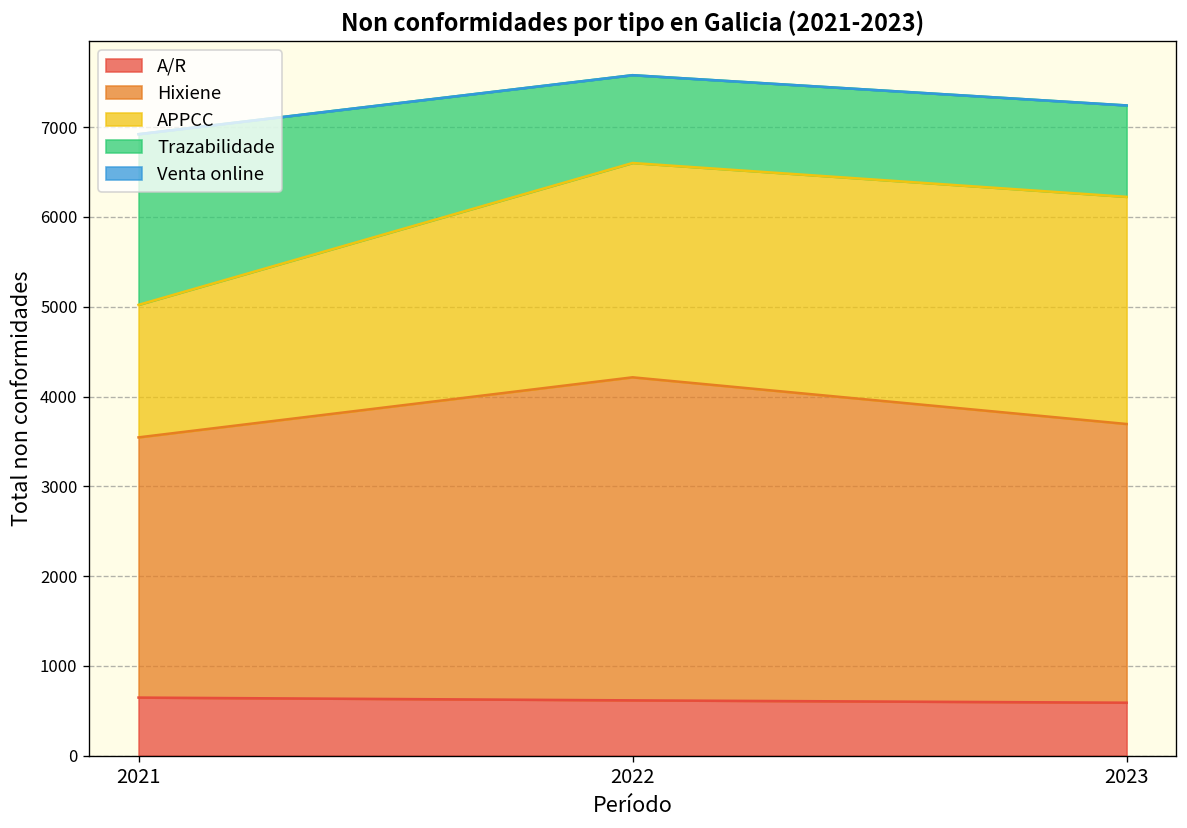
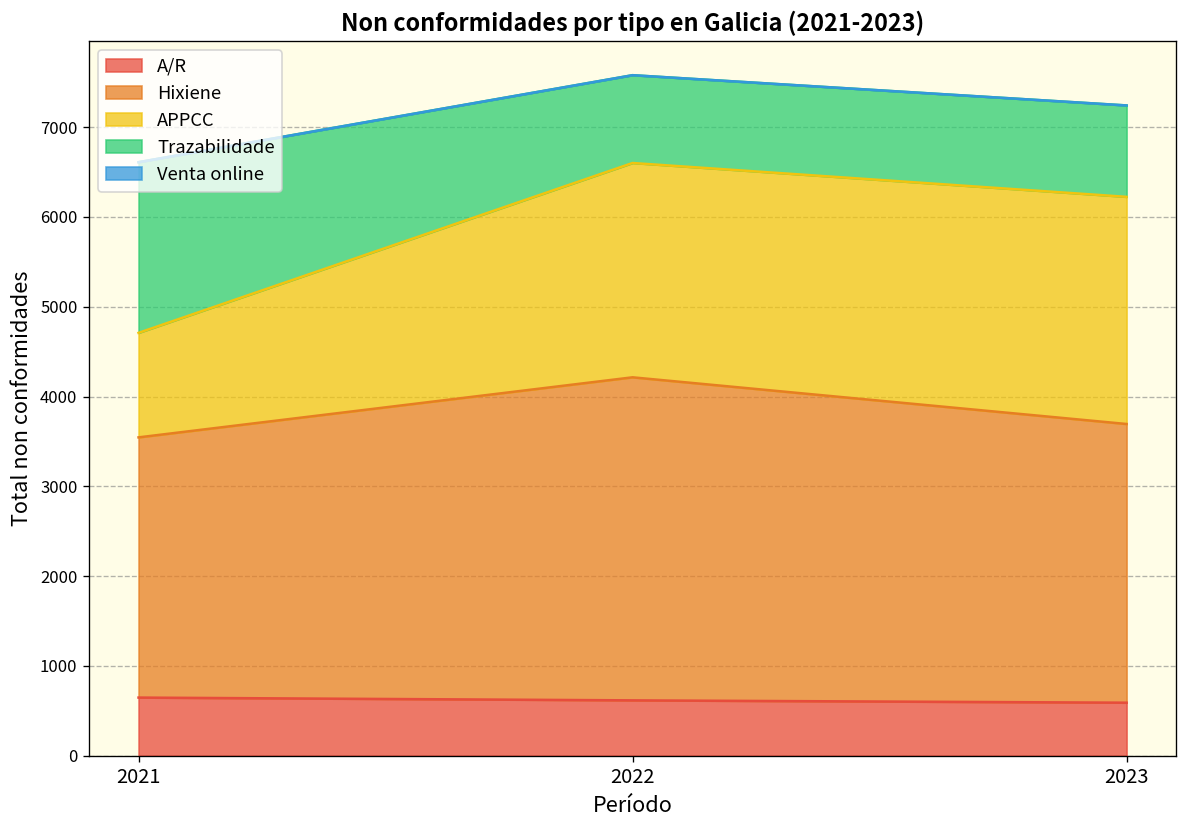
  {
    "APPCC": {
-     "2021": 1500,
+     "2021": 1200,
      "2022": 2400,
      "2023": 2500
    }
  }
